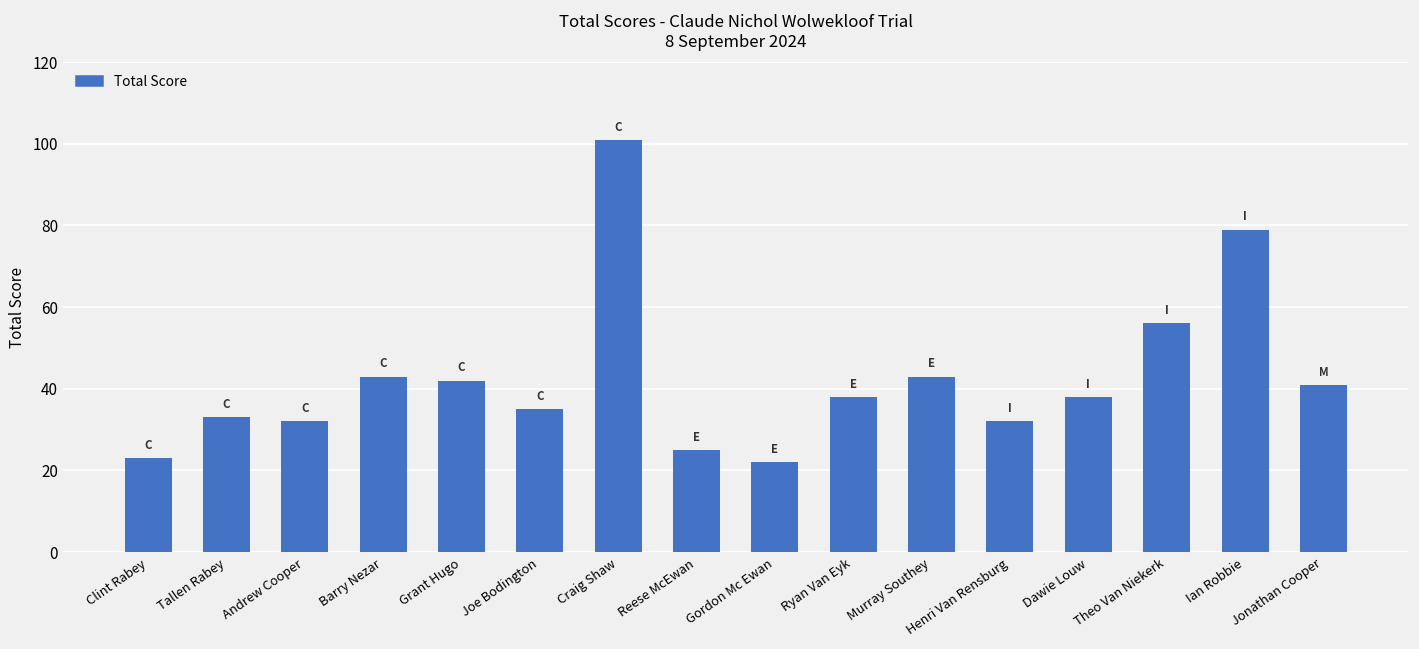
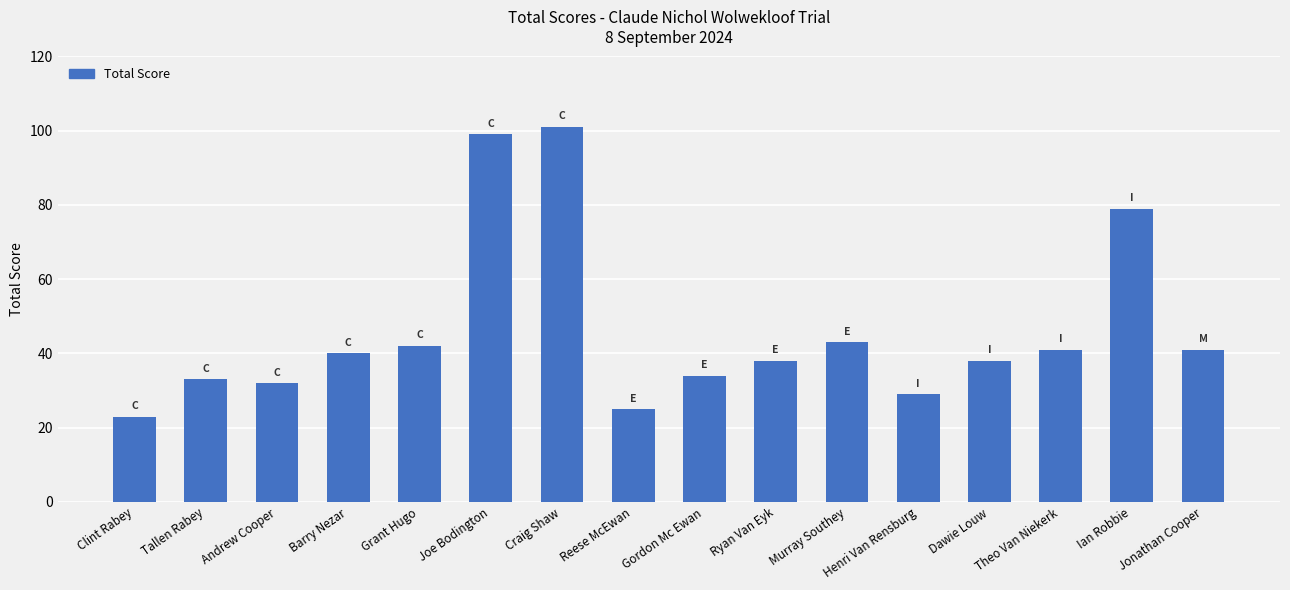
  {
    "Clint Rabey": 23,
    "Tallen Rabey": 33,
    "Andrew Cooper": 32,
-   "Barry Nezar": 43,
+   "Barry Nezar": 40,
    "Grant Hugo": 42,
-   "Joe Bodington": 35,
+   "Joe Bodington": 99,
    "Craig Shaw": 101,
    "Reese McEwan": 25,
-   "Gordon Mc Ewan": 22,
+   "Gordon Mc Ewan": 34,
    "Ryan Van Eyk": 38,
    "Murray Southey": 43,
-   "Henri Van Rensburg": 32,
+   "Henri Van Rensburg": 29,
    "Dawie Louw": 38,
-   "Theo Van Niekerk": 56,
+   "Theo Van Niekerk": 41,
    "Ian Robbie": 79,
    "Jonathan Cooper": 41
  }
